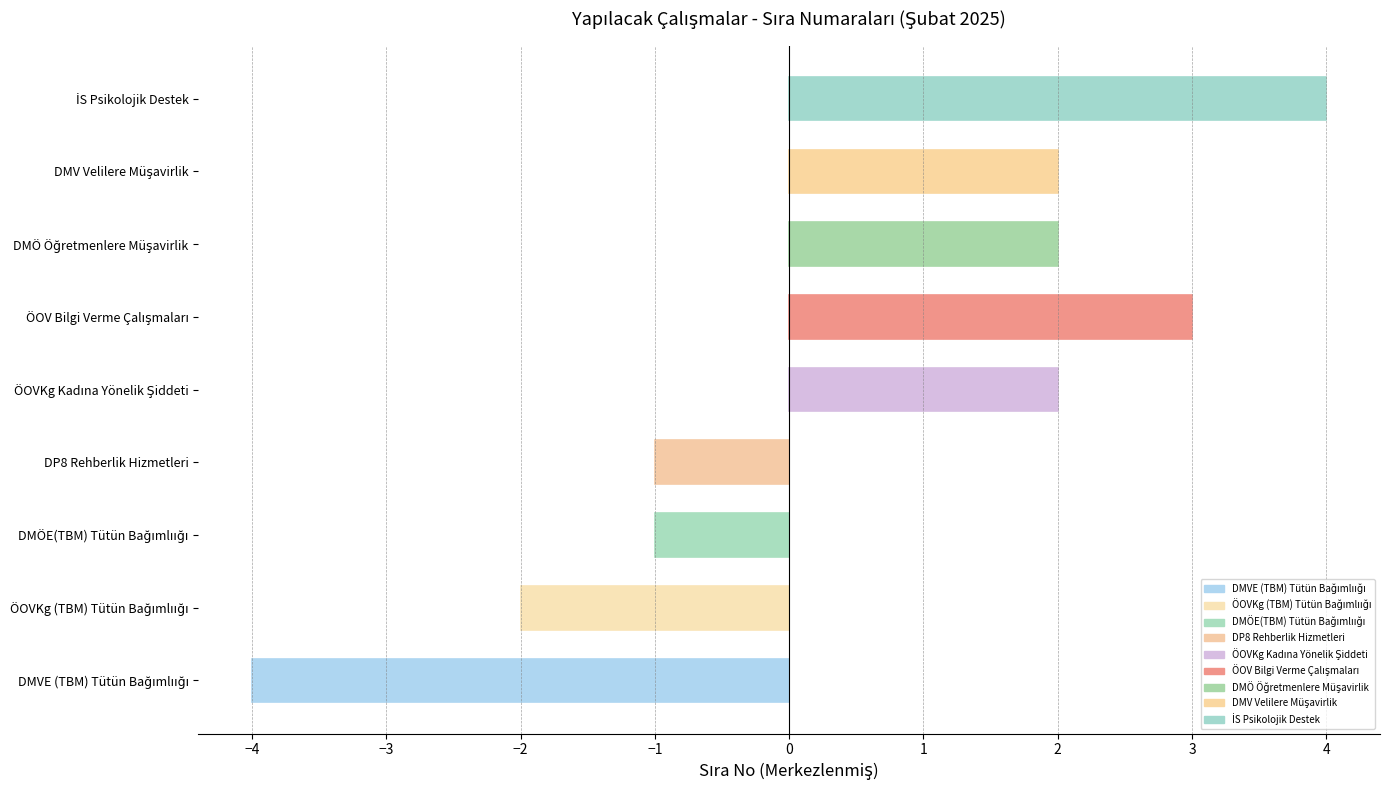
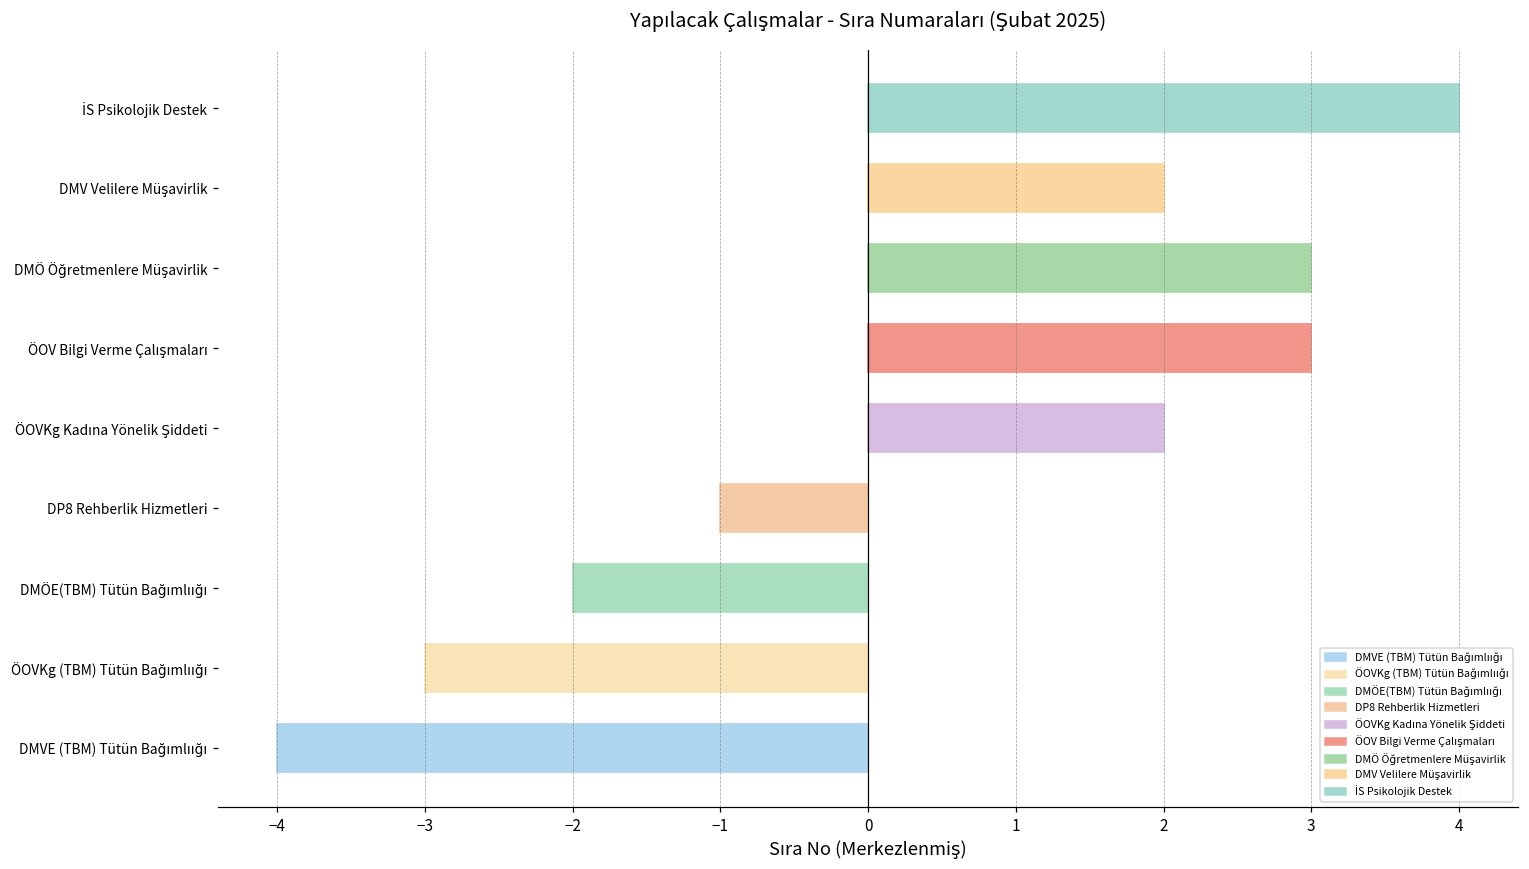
  {
    "İS Psikolojik Destek": 4.00,
    "DMV Velilere Müşavirlik": 2.00,
-   "DMÖ Öğretmenlere Müşavirlik": 2.00,
+   "DMÖ Öğretmenlere Müşavirlik": 3.00,
    "ÖOV Bilgi Verme Çalışmaları": 3.00,
    "ÖOVKg Kadına Yönelik Şiddeti": 2.00,
    "DP8 Rehberlik Hizmetleri": -1.00,
-   "DMÖE(TBM) Tütün Bağımlıığı": -1.00,
-   "ÖOVKg (TBM) Tütün Bağımlıığı": -2.00,
+   "DMÖE(TBM) Tütün Bağımlıığı": -2.00,
+   "ÖOVKg (TBM) Tütün Bağımlıığı": -3.00,
    "DMVE (TBM) Tütün Bağımlıığı": -4.00
  }
